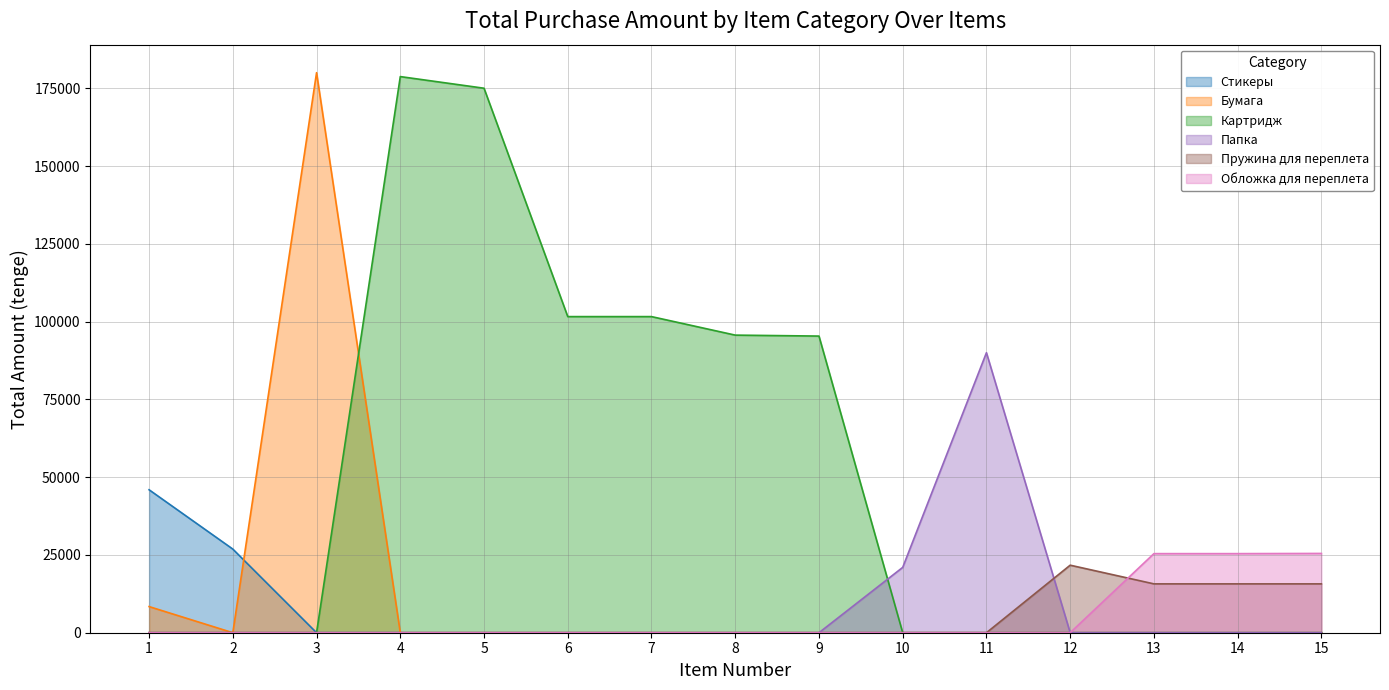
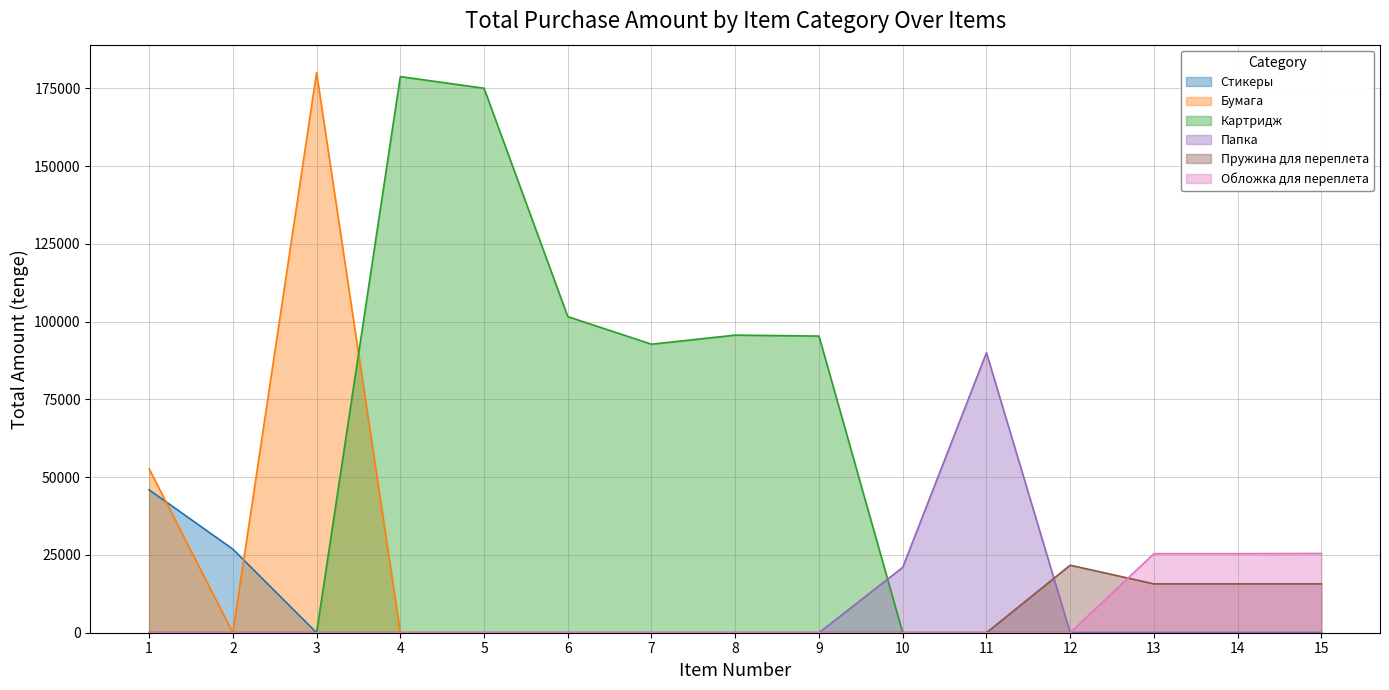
  {
    "Стикеры": {
      "1": 46000,
      "2": 27000
    },
    "Бумага": {
-     "1": 8000,
+     "1": 53000,
      "3": 180000
    },
    "Картридж": {
      "4": 179000,
      "5": 175000,
      "6": 102000,
-     "7": 102000,
+     "7": 93000,
      "8": 96000,
      "9": 95000
    },
    "Пружина для переплета": {
      "12": 22000,
      "13": 16000,
      "14": 16000,
      "15": 16000
    }
  }
